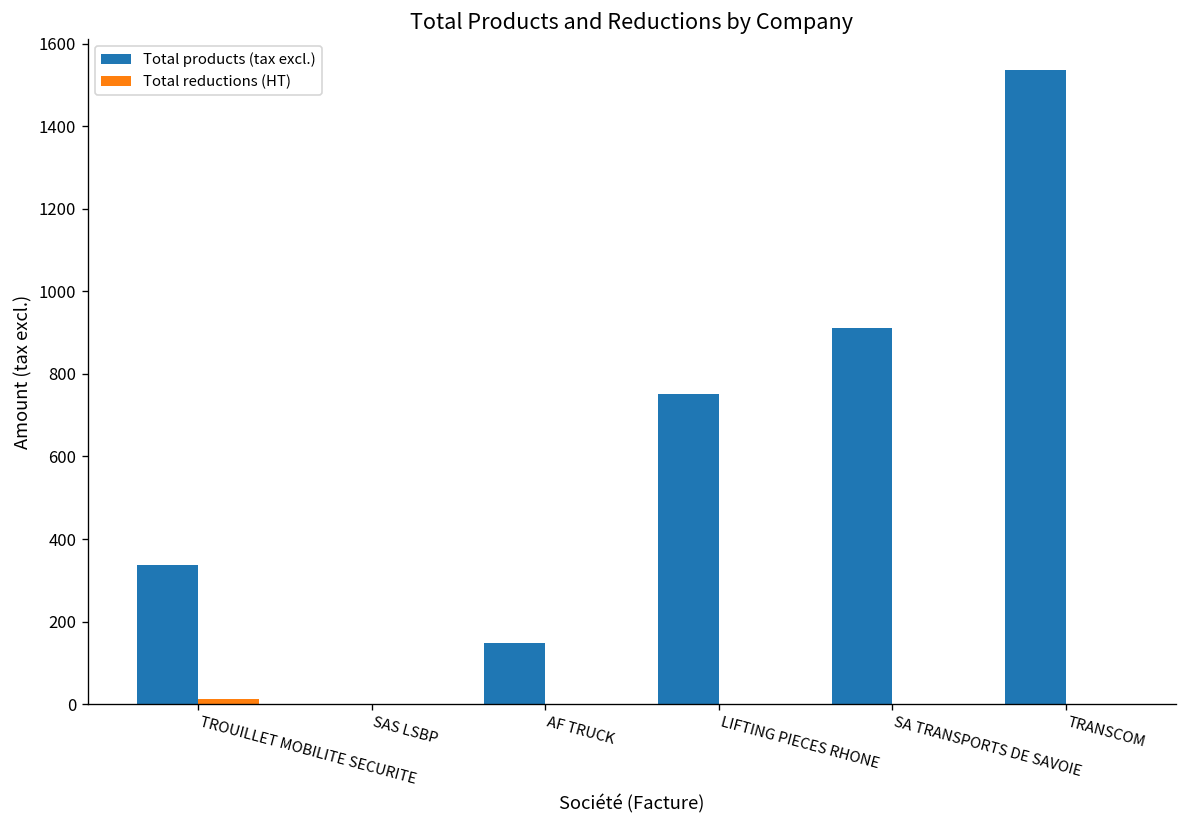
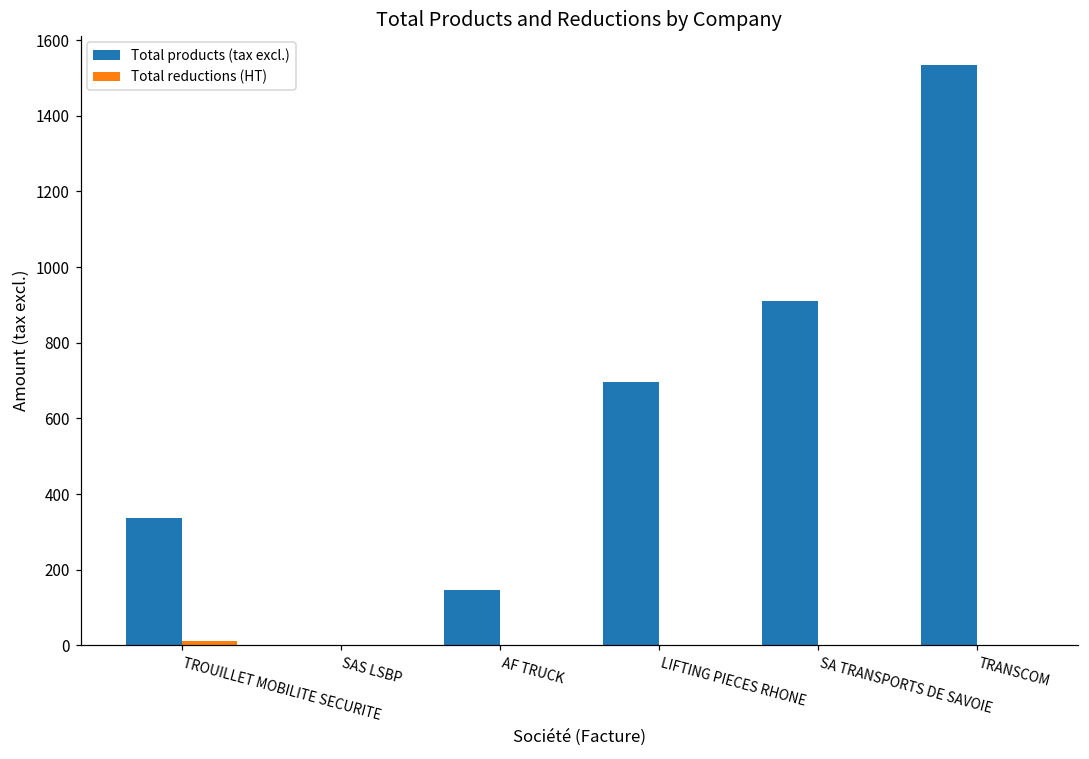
  {
    "Total products (tax excl.)": {
      "TROUILLET MOBILITE SECURITE": 340,
      "AF TRUCK": 150,
-     "LIFTING PIECES RHONE": 750,
+     "LIFTING PIECES RHONE": 700,
      "SA TRANSPORTS DE SAVOIE": 910,
      "TRANSCOM": 1540
    },
    "Total reductions (HT)": {
      "TROUILLET MOBILITE SECURITE": 10,
      "SAS LSBP": 0,
      "AF TRUCK": 0,
      "LIFTING PIECES RHONE": 0,
      "SA TRANSPORTS DE SAVOIE": 0,
      "TRANSCOM": 0
    }
  }
